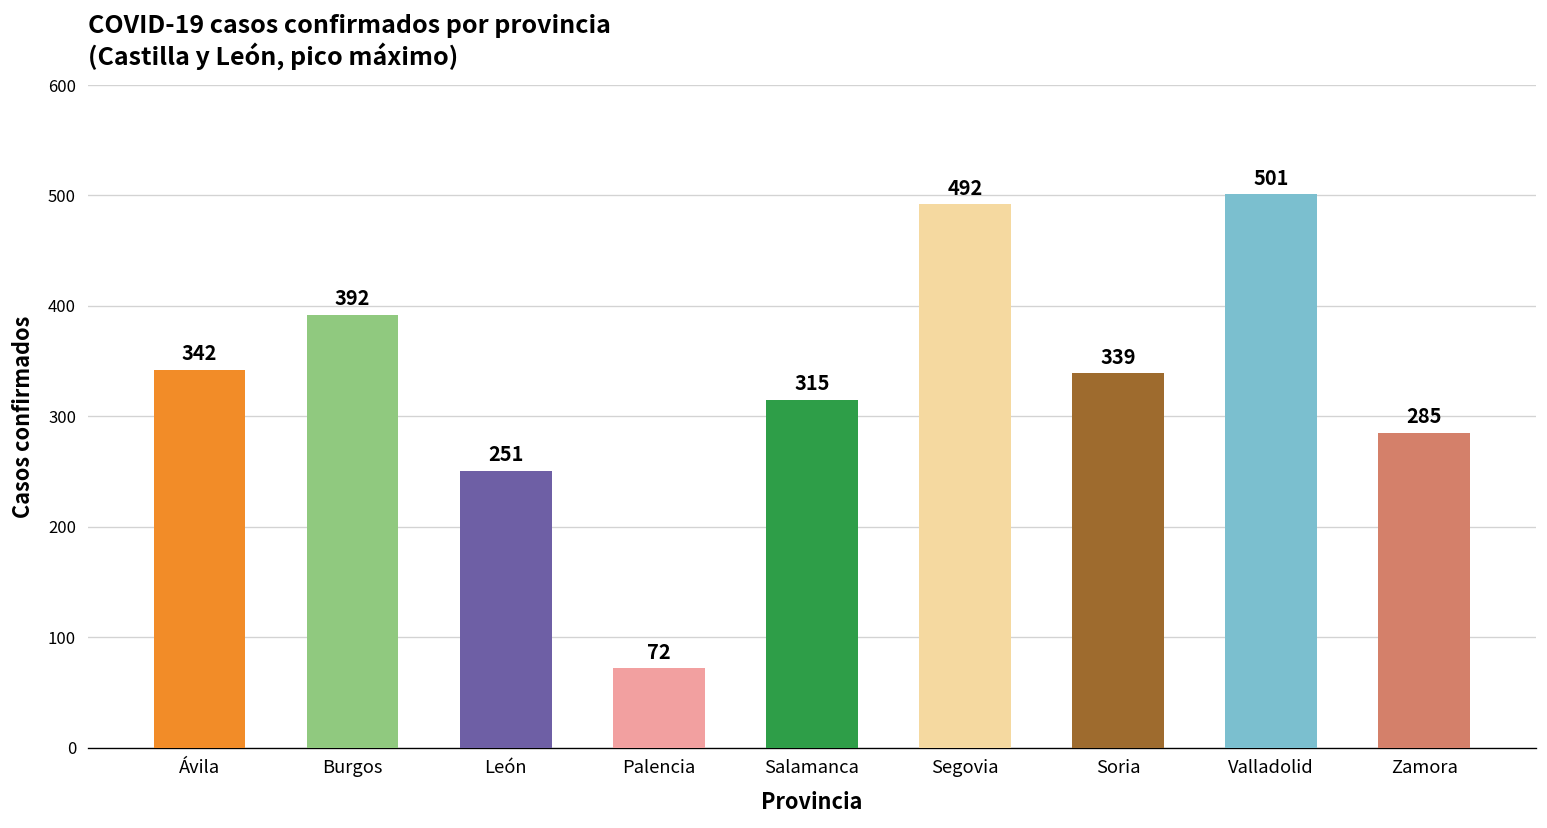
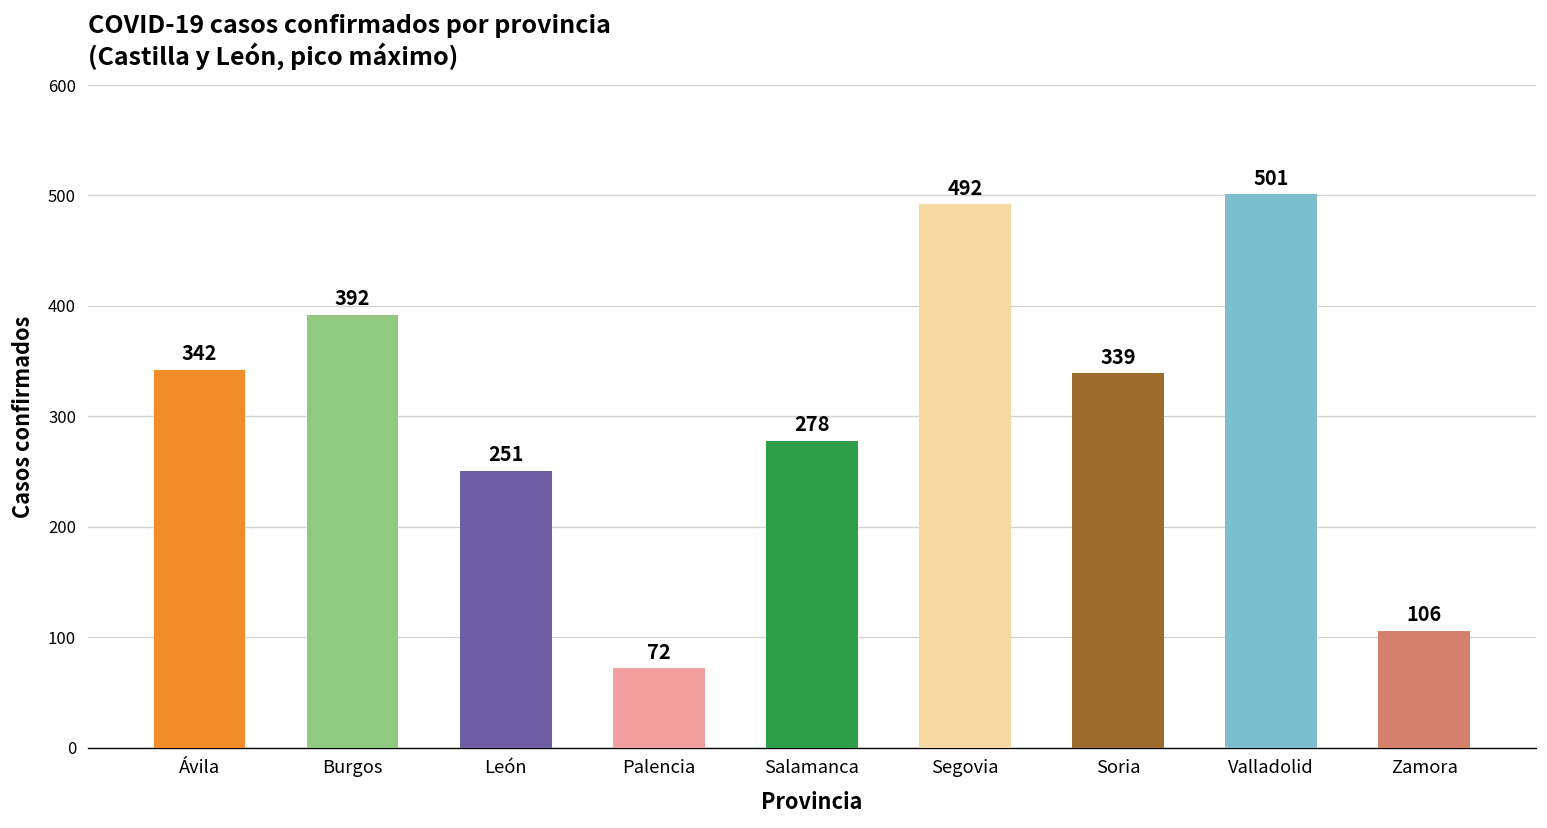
  {
    "Ávila": 342,
    "Burgos": 392,
    "León": 251,
    "Palencia": 72,
-   "Salamanca": 315,
+   "Salamanca": 278,
    "Segovia": 492,
    "Soria": 339,
    "Valladolid": 501,
-   "Zamora": 285
+   "Zamora": 106
  }
